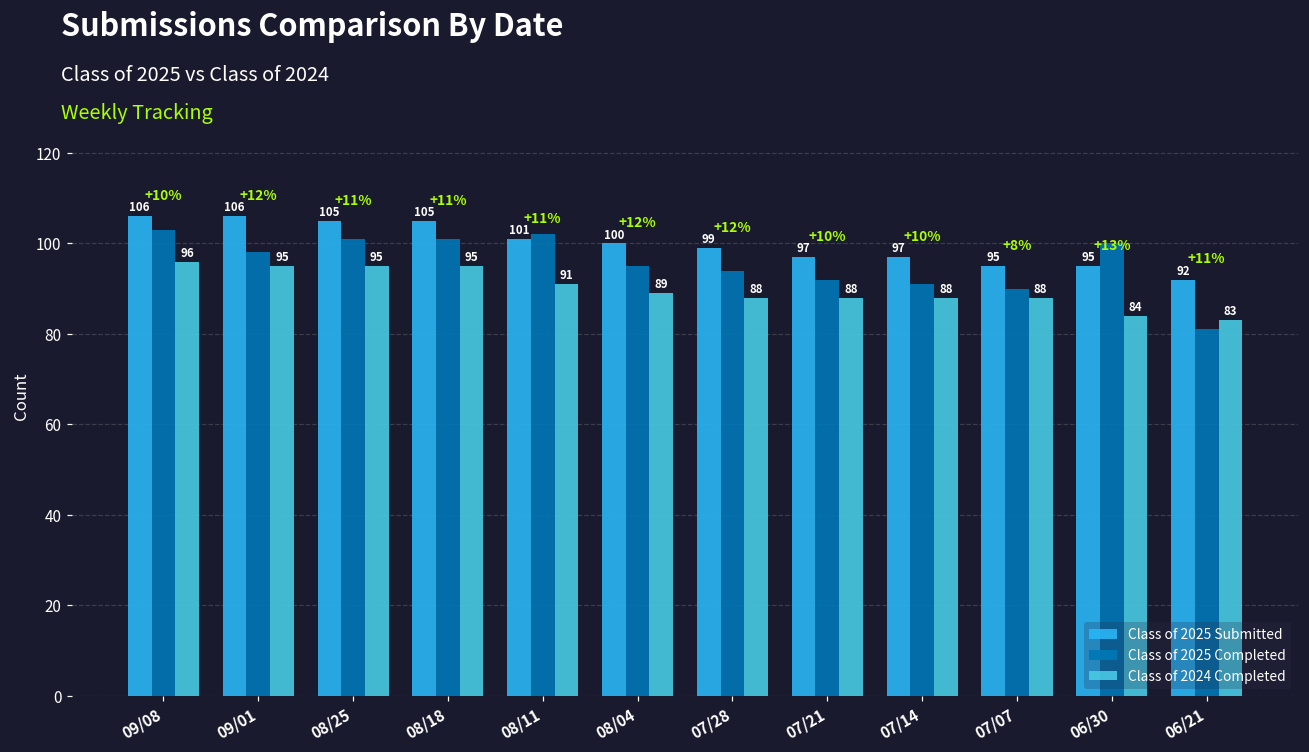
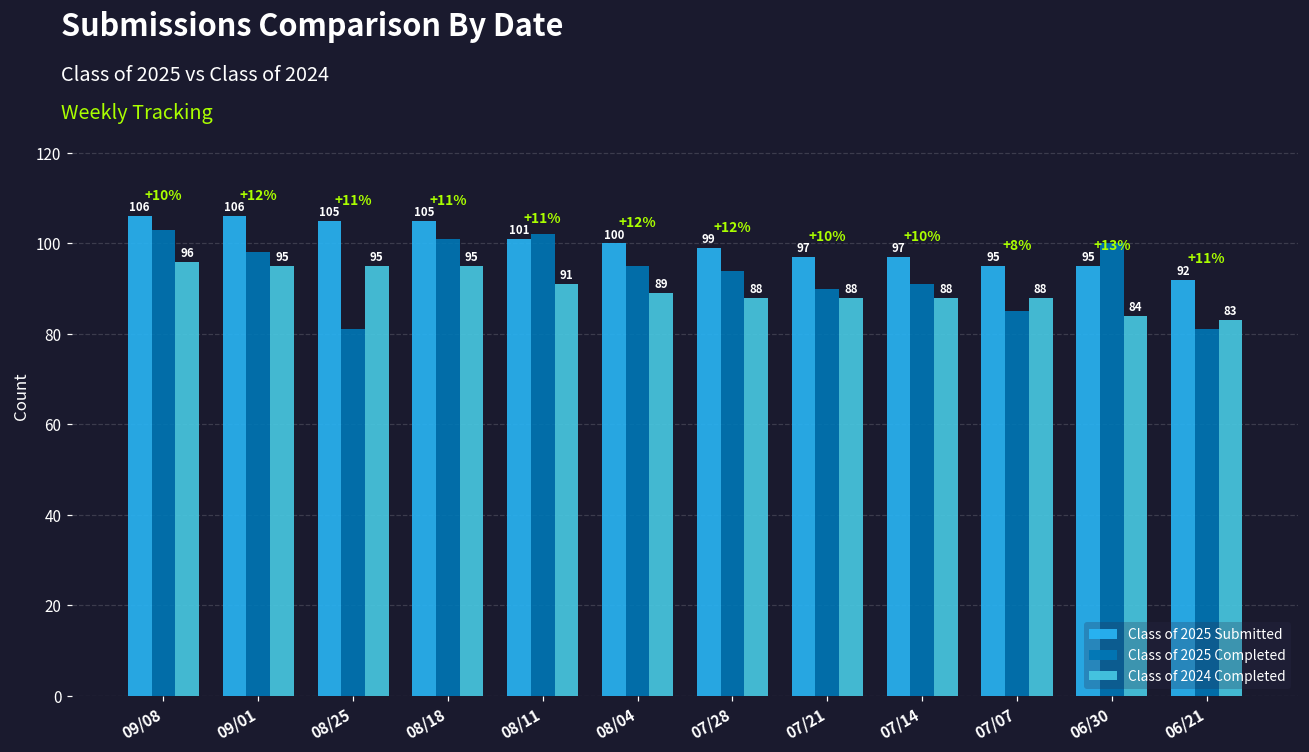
  {
    "Class of 2025 Completed": {
      "09/08": 103,
      "09/01": 98,
-     "08/25": 101,
+     "08/25": 81,
      "08/18": 101,
      "08/04": 95,
      "07/28": 94,
-     "07/21": 92,
+     "07/21": 90,
      "07/14": 91,
-     "07/07": 90,
+     "07/07": 85,
      "06/21": 81
    }
  }
